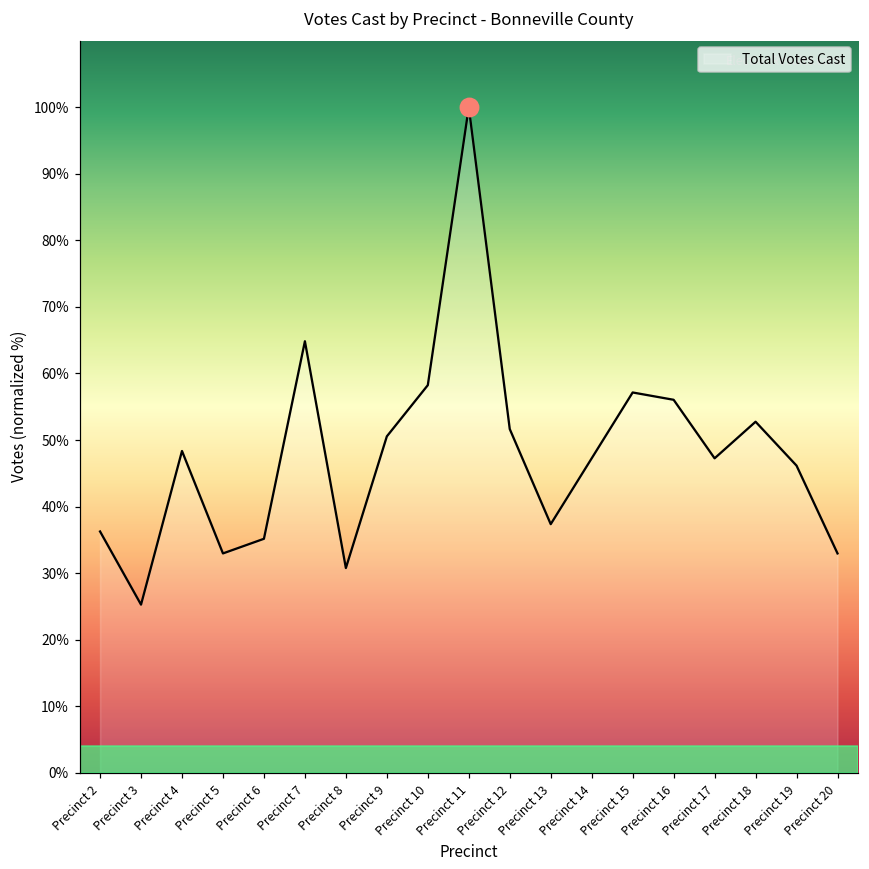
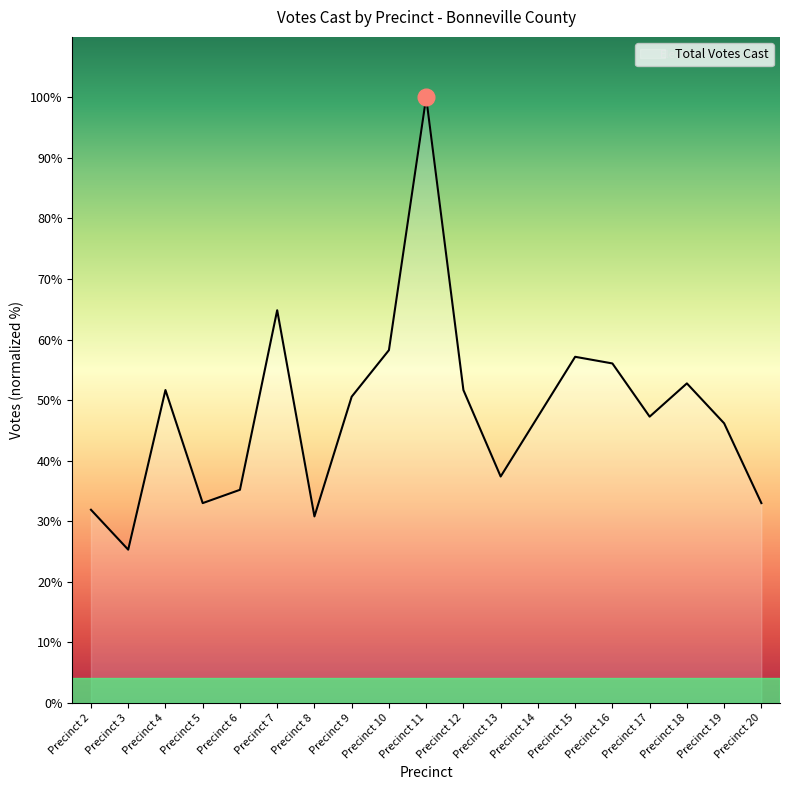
  {
    "Total Votes Cast": {
-     "Precinct 2": "36%",
+     "Precinct 2": "32%",
      "Precinct 3": "25%",
-     "Precinct 4": "48%",
+     "Precinct 4": "52%",
      "Precinct 5": "33%",
      "Precinct 6": "35%",
      "Precinct 7": "65%",
      "Precinct 8": "31%",
      "Precinct 9": "51%",
      "Precinct 10": "58%",
      "Precinct 12": "52%",
      "Precinct 13": "37%",
      "Precinct 14": "47%",
      "Precinct 15": "57%",
      "Precinct 16": "56%",
      "Precinct 17": "47%",
      "Precinct 18": "53%",
      "Precinct 19": "46%",
      "Precinct 20": "33%"
    }
  }
